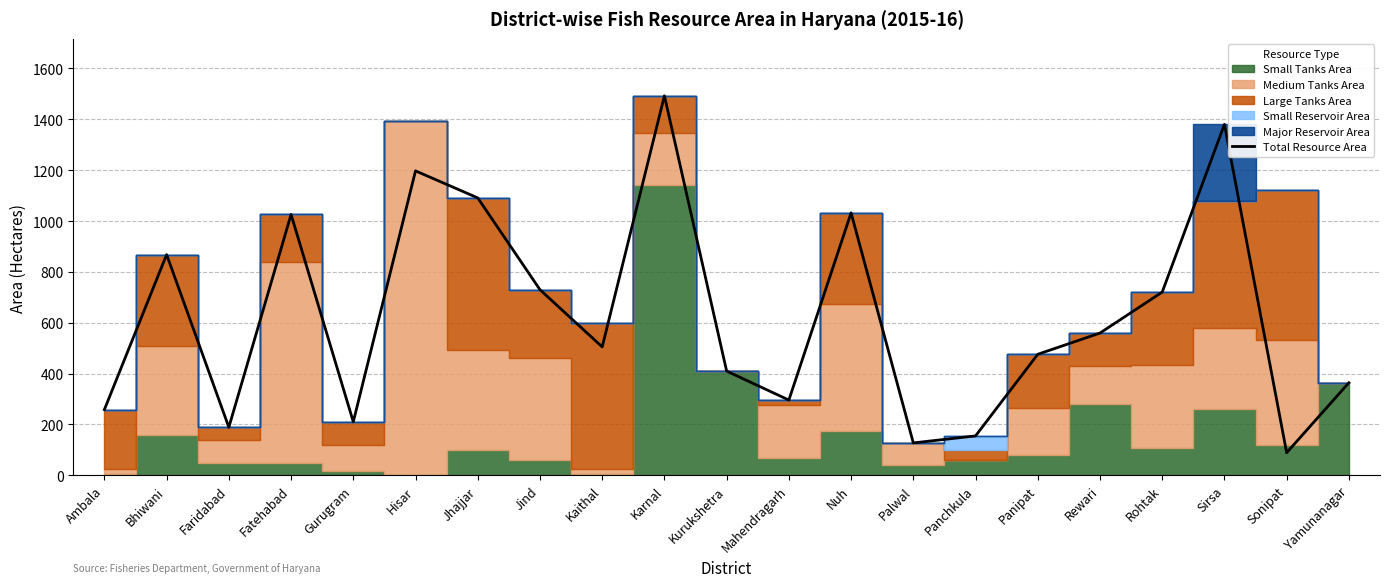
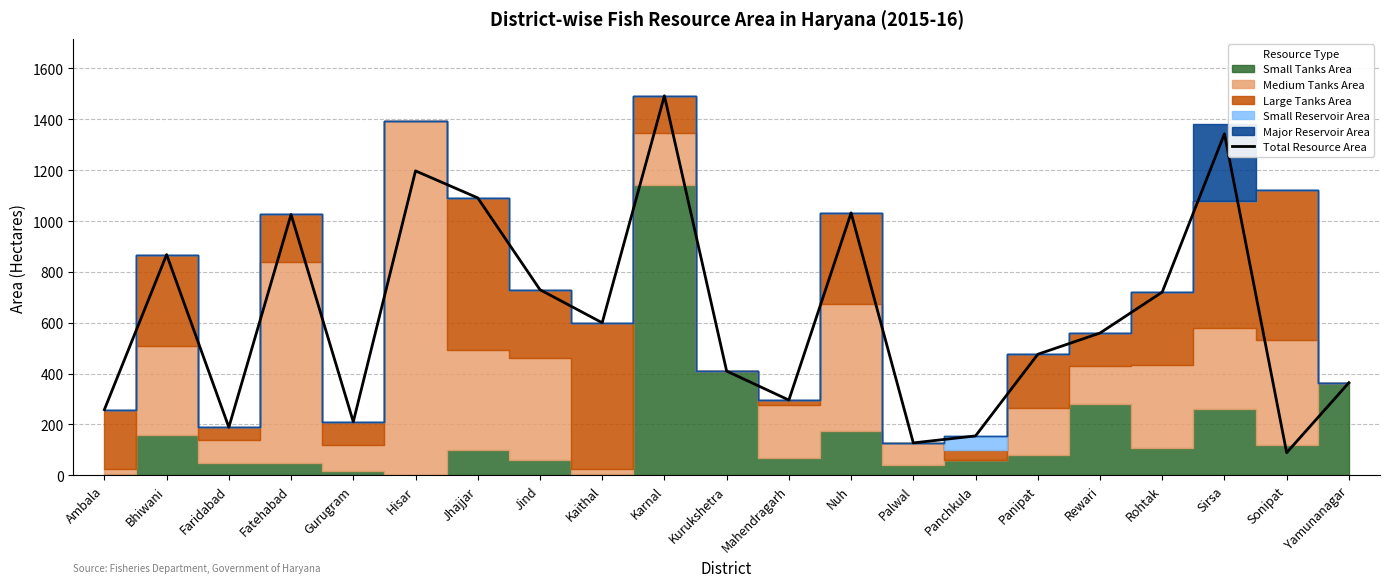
  {
    "Total Resource Area": {
      "Bhiwani": 870,
      "Faridabad": 190,
      "Fatehabad": 1030,
      "Gurugram": 210,
      "Hisar": 1200,
      "Jhajjar": 1090,
      "Jind": 730,
-     "Kaithal": 510,
+     "Kaithal": 600,
      "Karnal": 1490,
      "Kurukshetra": 410,
      "Mahendragarh": 300,
      "Nuh": 1030,
      "Palwal": 130,
      "Panchkula": 160,
      "Panipat": 480,
      "Rewari": 560,
      "Rohtak": 720,
-     "Sirsa": 1380,
+     "Sirsa": 1340,
      "Sonipat": 90
    }
  }
